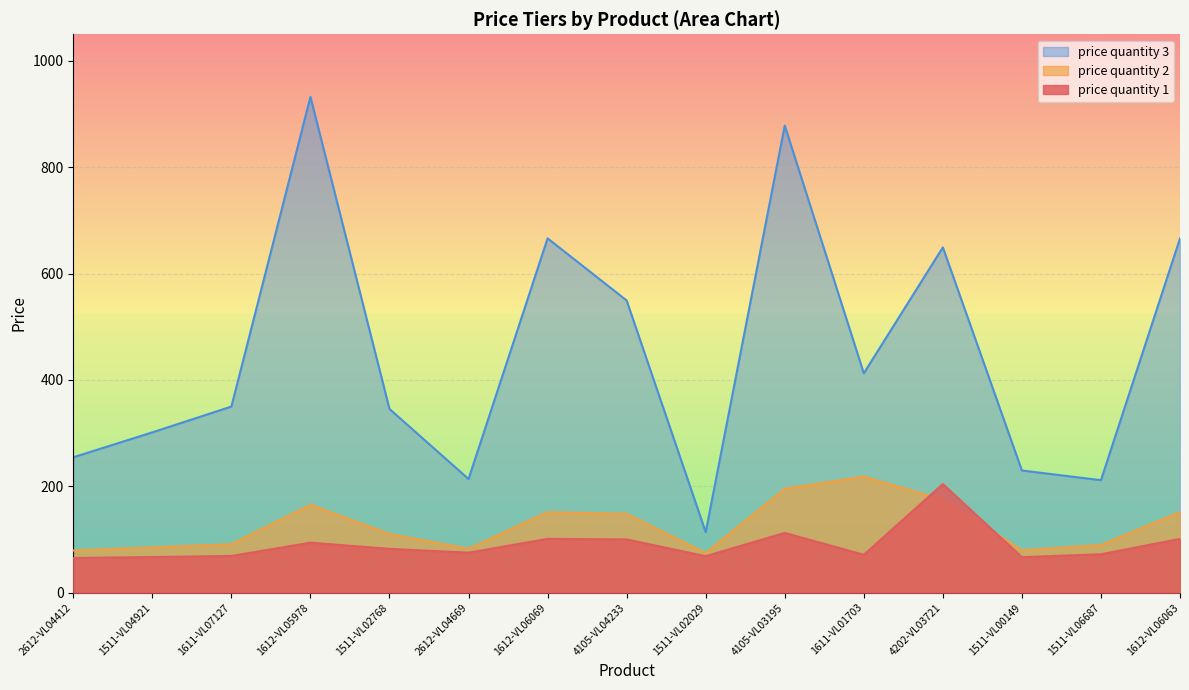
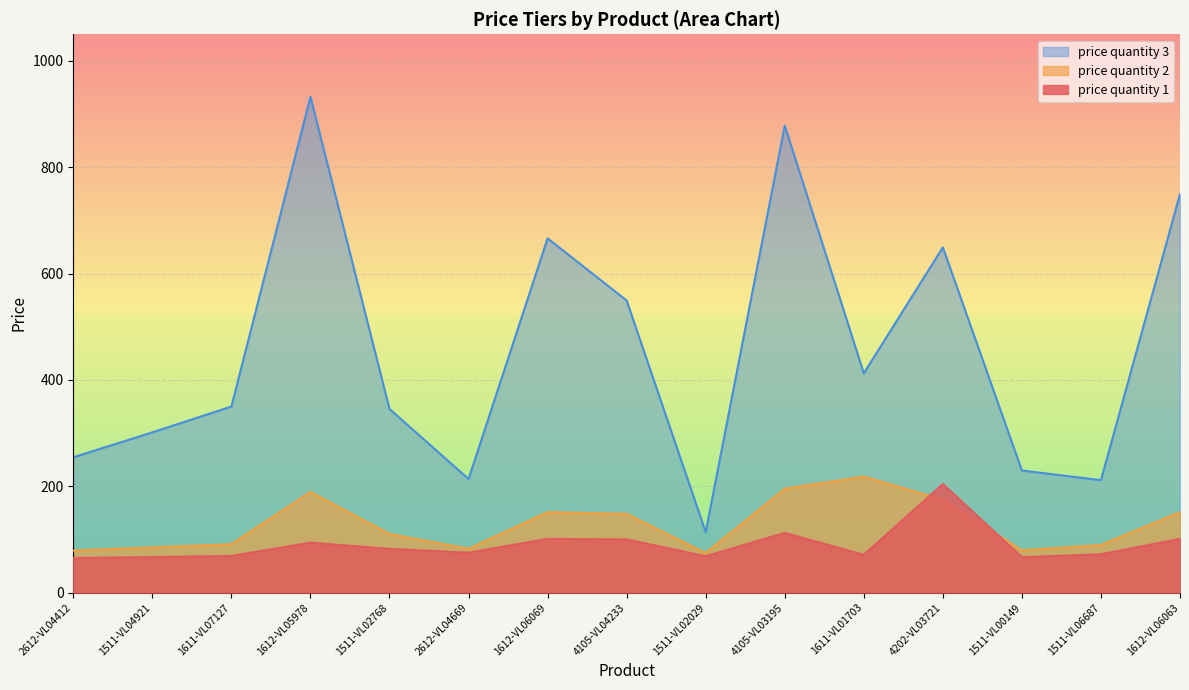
  {
    "price quantity 3": {
      "2612-VL04412": 250,
      "1511-VL04921": 300,
      "1611-VL07127": 350,
      "1612-VL05978": 930,
      "1511-VL02768": 350,
      "2612-VL04669": 210,
      "1612-VL06069": 670,
      "4105-VL04233": 550,
      "1511-VL02029": 110,
      "4105-VL03195": 880,
      "1611-VL01703": 410,
      "4202-VL03721": 650,
      "1511-VL00149": 230,
      "1511-VL06687": 210,
-     "1612-VL06063": 670
+     "1612-VL06063": 750
    },
    "price quantity 2": {
      "2612-VL04412": 80,
      "1511-VL04921": 90,
      "1611-VL07127": 90,
-     "1612-VL05978": 170,
+     "1612-VL05978": 190,
      "1511-VL02768": 110,
      "2612-VL04669": 80,
      "1612-VL06069": 150,
      "4105-VL04233": 150,
      "1511-VL02029": 70,
      "4105-VL03195": 200,
      "1611-VL01703": 220,
      "4202-VL03721": 170,
      "1511-VL00149": 80,
      "1511-VL06687": 90,
      "1612-VL06063": 150
    },
    "price quantity 1": {
      "2612-VL04412": 70,
      "1511-VL04921": 70,
      "1611-VL07127": 70,
      "1612-VL05978": 90,
      "1511-VL02768": 80,
      "2612-VL04669": 80,
      "1612-VL06069": 100,
      "4105-VL04233": 100,
      "1511-VL02029": 70,
      "4105-VL03195": 110,
      "1611-VL01703": 70,
      "4202-VL03721": 200,
      "1511-VL00149": 70,
      "1511-VL06687": 70,
      "1612-VL06063": 100
    }
  }
